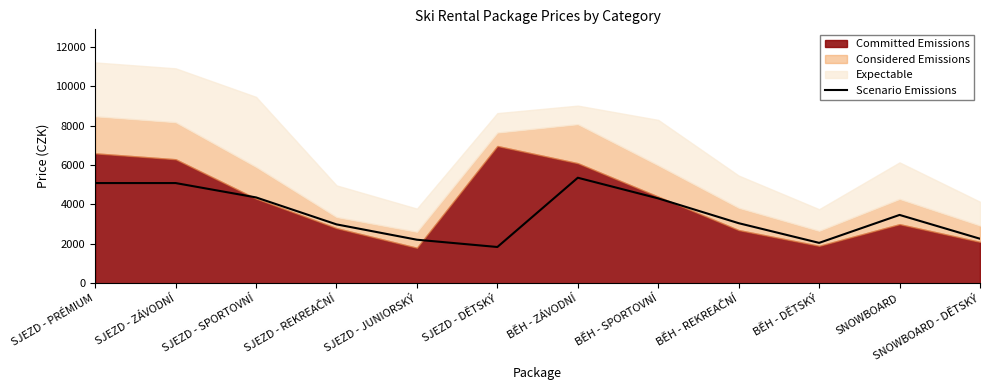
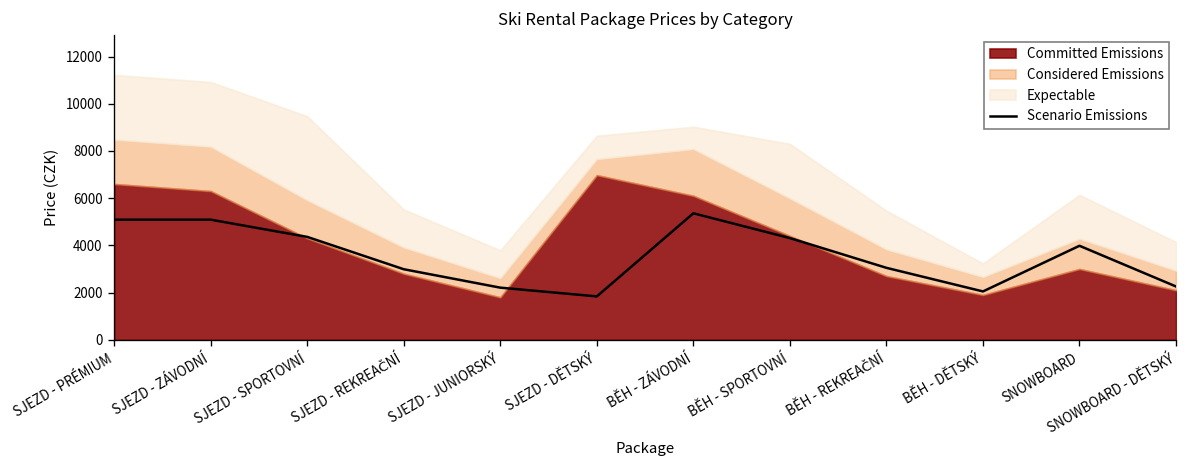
  {
    "Scenario Emissions": {
      "SJEZD - PRÉMIUM": 5100,
      "SJEZD - ZÁVODNÍ": 5100,
      "SJEZD - REKREAČNÍ": 3000,
      "SJEZD - JUNIORSKÝ": 2200,
      "SJEZD - DĚTSKÝ": 1800,
      "BĚH - ZÁVODNÍ": 5400,
      "BĚH - REKREAČNÍ": 3100,
      "BĚH - DĚTSKÝ": 2100,
-     "SNOWBOARD": 3500,
+     "SNOWBOARD": 4000,
      "SNOWBOARD - DĚTSKÝ": 2300
    },
    "Committed Emissions": {
      "SJEZD - PRÉMIUM": 6600,
      "SJEZD - ZÁVODNÍ": 6300,
      "SJEZD - REKREAČNÍ": 2800,
      "SJEZD - JUNIORSKÝ": 1800,
      "SJEZD - DĚTSKÝ": 7000,
      "BĚH - ZÁVODNÍ": 6100,
      "BĚH - REKREAČNÍ": 2700,
      "BĚH - DĚTSKÝ": 1900,
      "SNOWBOARD": 3000,
      "SNOWBOARD - DĚTSKÝ": 2100
    },
    "Considered Emissions": {
      "SJEZD - PRÉMIUM": 1900,
      "SJEZD - ZÁVODNÍ": 1900,
      "SJEZD - SPORTOVNÍ": 1600,
-     "SJEZD - REKREAČNÍ": 600,
+     "SJEZD - REKREAČNÍ": 1100,
      "SJEZD - JUNIORSKÝ": 800,
      "SJEZD - DĚTSKÝ": 700,
      "BĚH - ZÁVODNÍ": 2000,
      "BĚH - SPORTOVNÍ": 1600,
      "BĚH - REKREAČNÍ": 1100,
      "BĚH - DĚTSKÝ": 800,
      "SNOWBOARD": 1300,
      "SNOWBOARD - DĚTSKÝ": 800
    },
    "Expectable": {
      "SJEZD - PRÉMIUM": 2700,
      "SJEZD - ZÁVODNÍ": 2700,
      "SJEZD - SPORTOVNÍ": 3600,
      "SJEZD - REKREAČNÍ": 1600,
      "SJEZD - JUNIORSKÝ": 1200,
      "SJEZD - DĚTSKÝ": 1000,
      "BĚH - ZÁVODNÍ": 900,
      "BĚH - SPORTOVNÍ": 2300,
      "BĚH - REKREAČNÍ": 1600,
-     "BĚH - DĚTSKÝ": 1100,
+     "BĚH - DĚTSKÝ": 600,
      "SNOWBOARD": 1900,
      "SNOWBOARD - DĚTSKÝ": 1200
    }
  }
